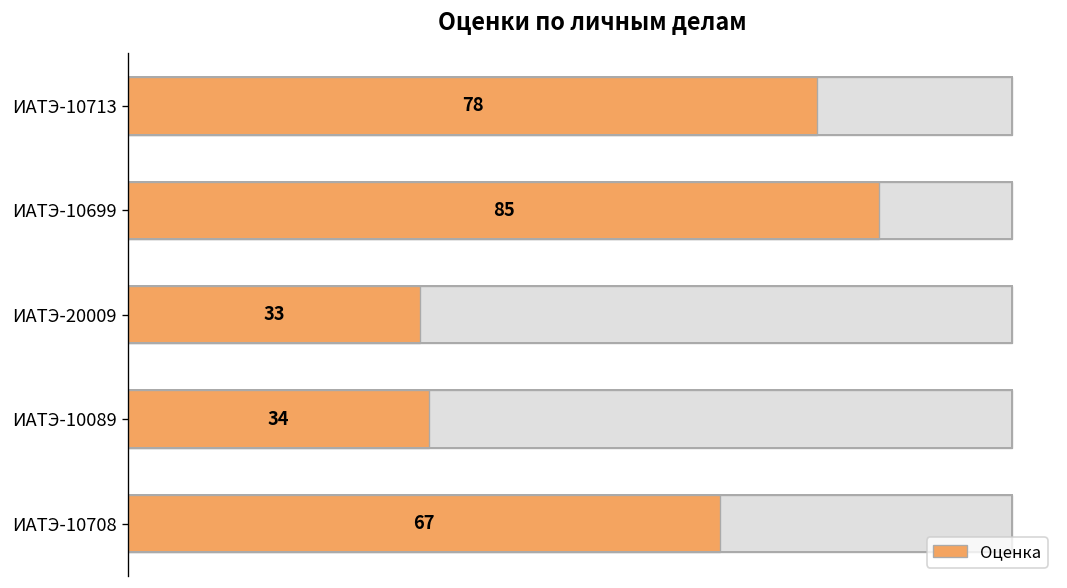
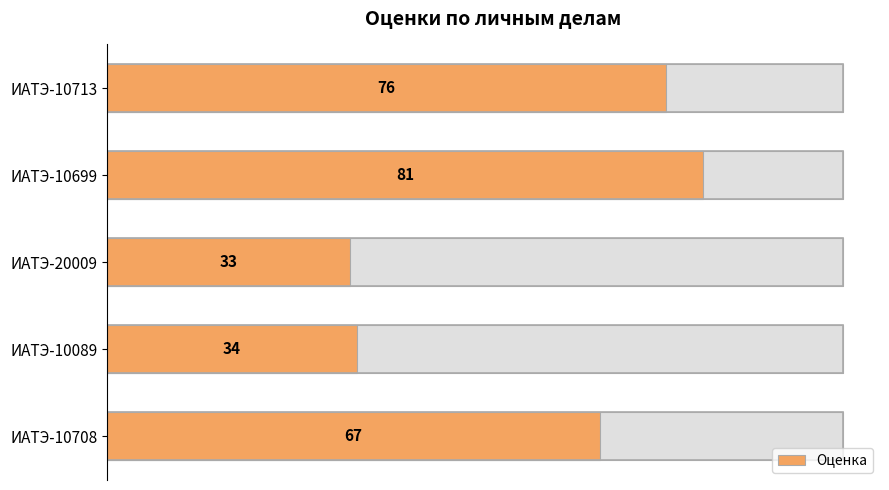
  {
    "Оценка": {
-     "ИАТЭ-10713": 78,
-     "ИАТЭ-10699": 85
+     "ИАТЭ-10713": 76,
+     "ИАТЭ-10699": 81
    }
  }
